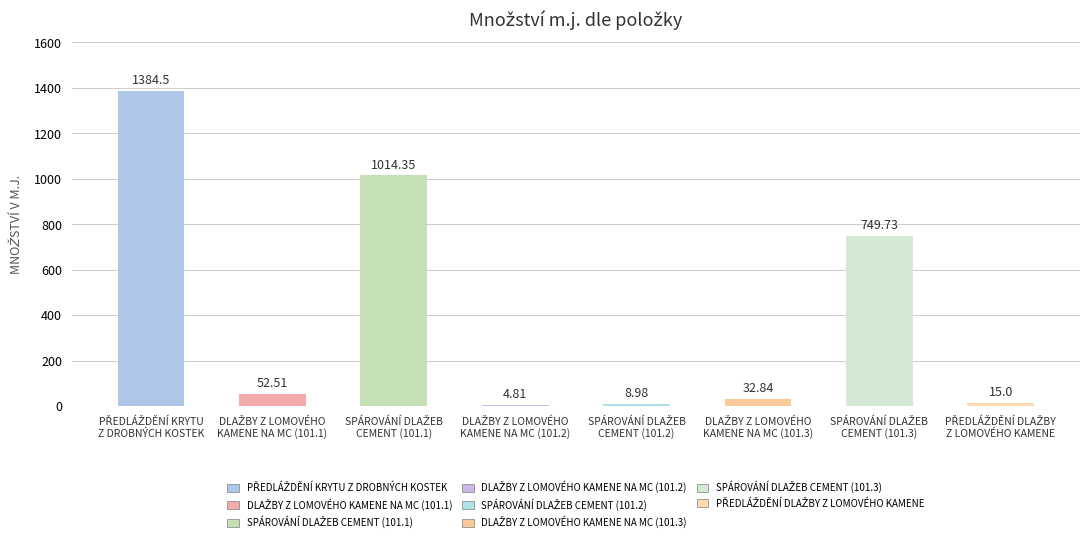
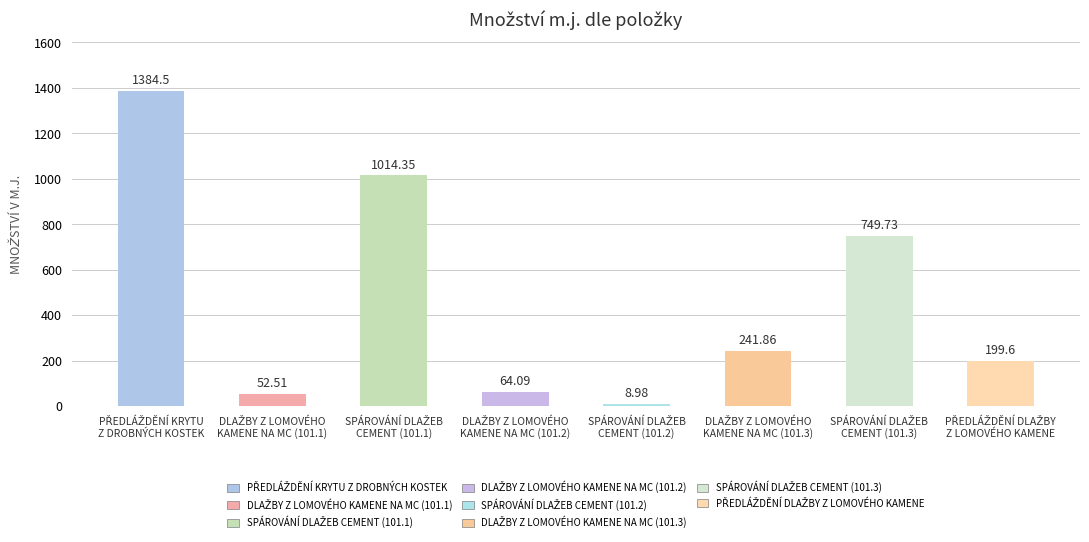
  {
    "PŘEDLÁŽDĚNÍ KRYTU Z DROBNÝCH KOSTEK": 1384.5,
    "DLAŽBY Z LOMOVÉHO KAMENE NA MC (101.1)": 52.51,
    "SPÁROVÁNÍ DLAŽEB CEMENT (101.1)": 1014.35,
-   "DLAŽBY Z LOMOVÉHO KAMENE NA MC (101.2)": 4.81,
+   "DLAŽBY Z LOMOVÉHO KAMENE NA MC (101.2)": 64.09,
    "SPÁROVÁNÍ DLAŽEB CEMENT (101.2)": 8.98,
-   "DLAŽBY Z LOMOVÉHO KAMENE NA MC (101.3)": 32.84,
+   "DLAŽBY Z LOMOVÉHO KAMENE NA MC (101.3)": 241.86,
    "SPÁROVÁNÍ DLAŽEB CEMENT (101.3)": 749.73,
-   "PŘEDLÁŽDĚNÍ DLAŽBY Z LOMOVÉHO KAMENE": 15.0
+   "PŘEDLÁŽDĚNÍ DLAŽBY Z LOMOVÉHO KAMENE": 199.6
  }
